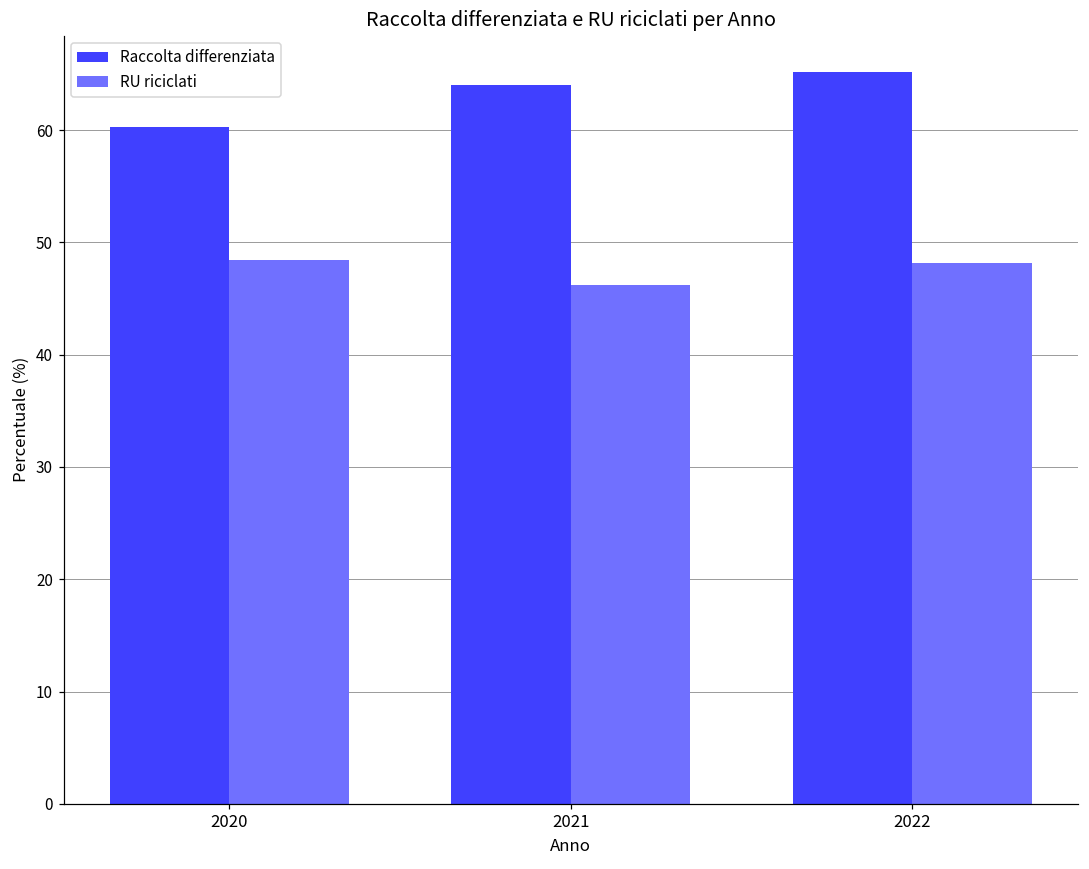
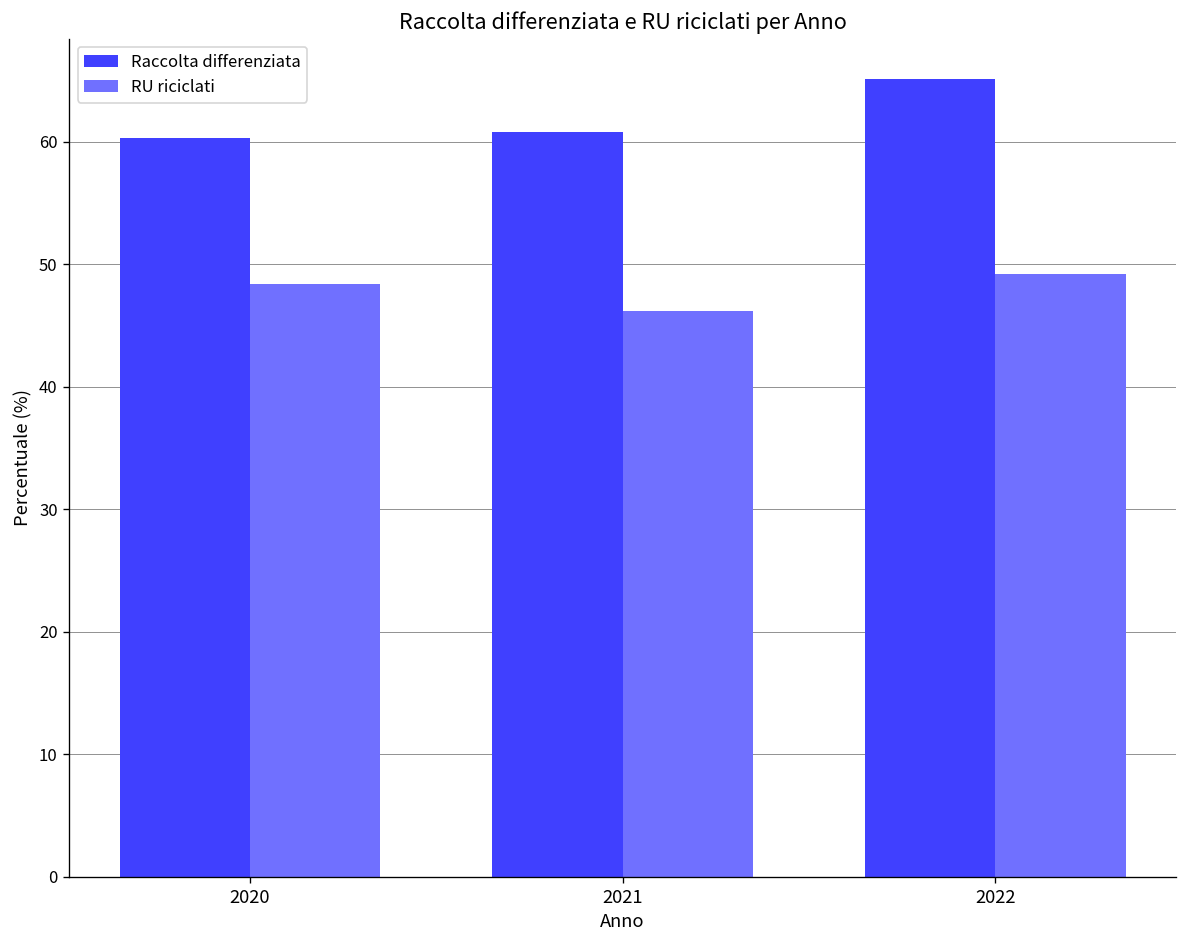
  {
    "Raccolta differenziata": {
      "2020": 60.3,
-     "2021": 64.0,
+     "2021": 60.8,
      "2022": 65.2
    },
    "RU riciclati": {
      "2020": 48.4,
      "2021": 46.2,
-     "2022": 48.2
+     "2022": 49.2
    }
  }
